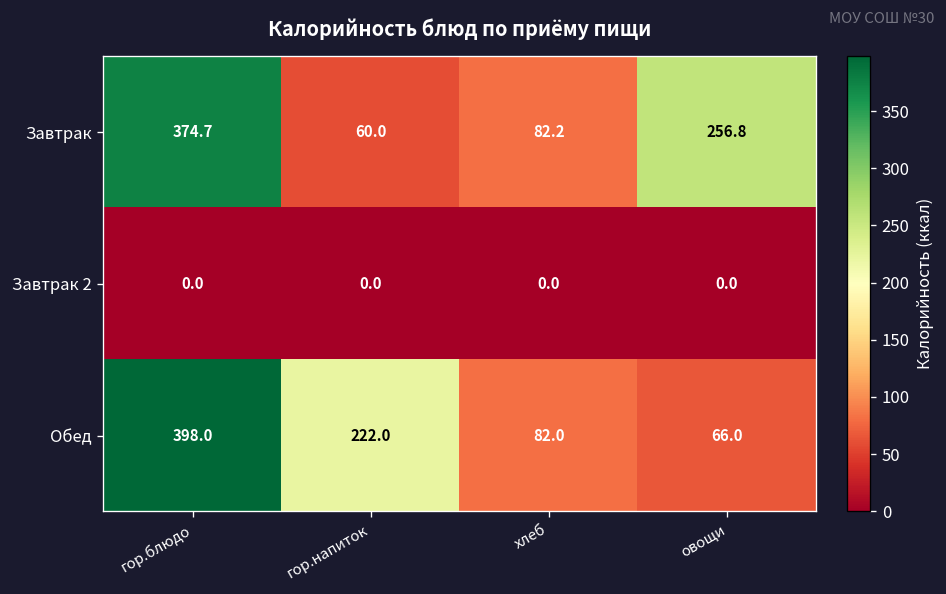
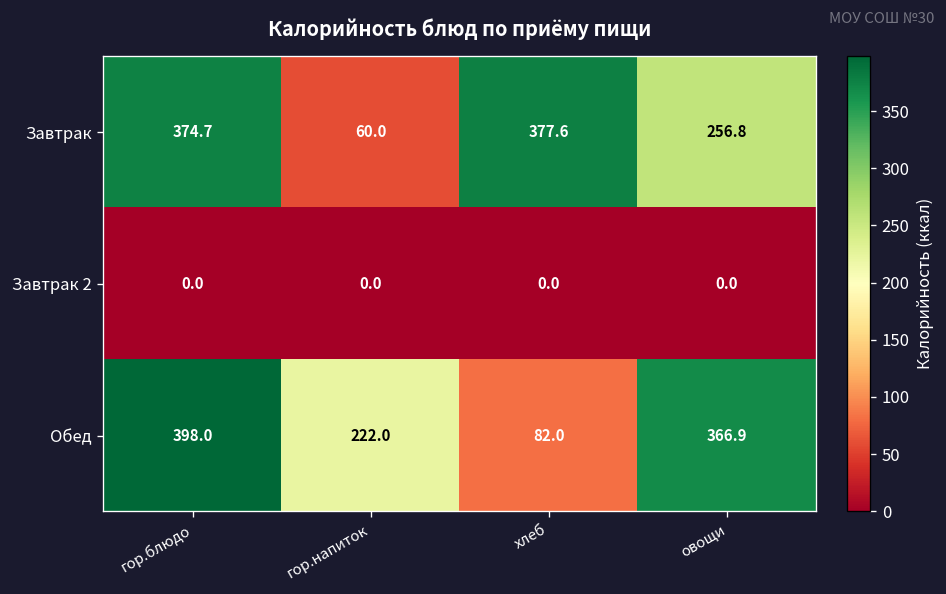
  {
    "Завтрак": {
      "гор.блюдо": 374.7,
      "гор.напиток": 60.0,
-     "хлеб": 82.2,
+     "хлеб": 377.6,
      "овощи": 256.8
    },
    "Завтрак 2": {
      "гор.блюдо": 0.0,
      "гор.напиток": 0.0,
      "хлеб": 0.0,
      "овощи": 0.0
    },
    "Обед": {
      "гор.блюдо": 398.0,
      "гор.напиток": 222.0,
      "хлеб": 82.0,
-     "овощи": 66.0
+     "овощи": 366.9
    }
  }
